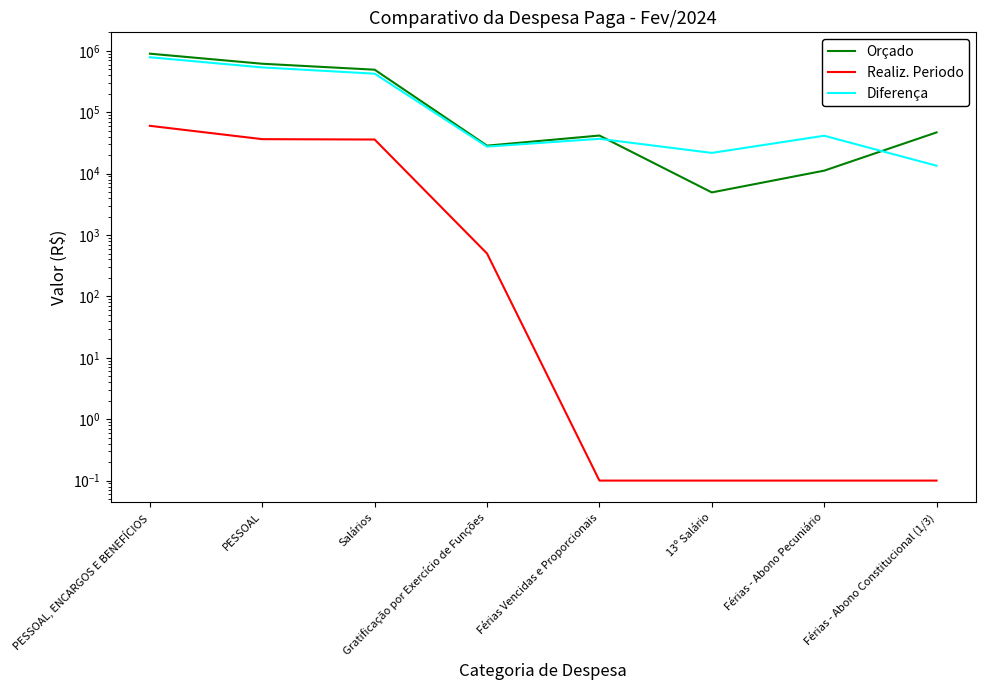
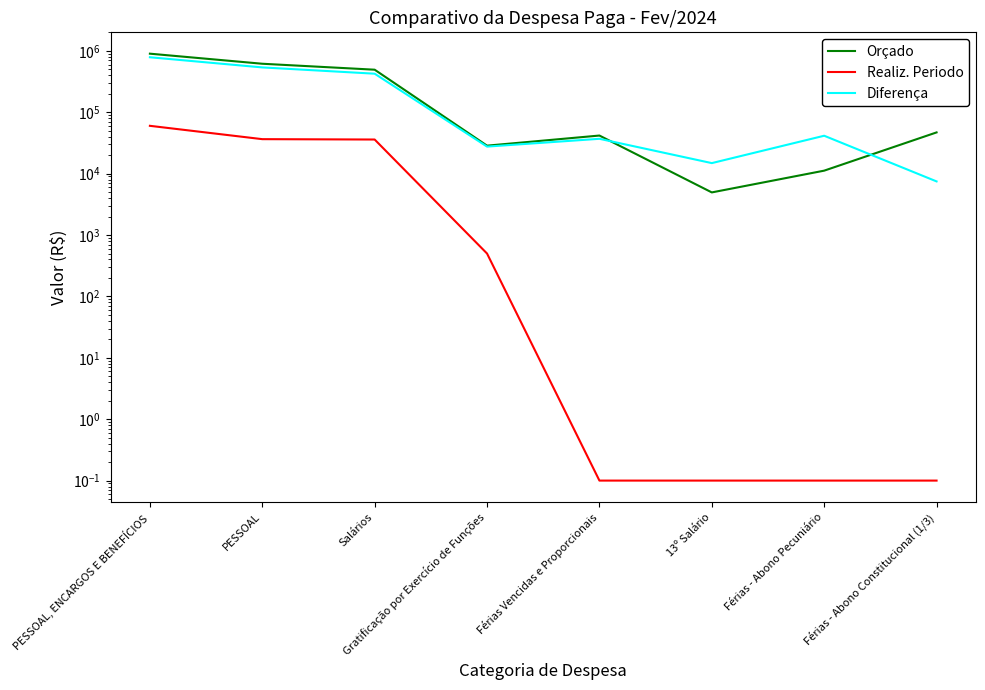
  {
    "Orçado": {
      "PESSOAL, ENCARGOS E BENEFÍCIOS": 900000,
      "PESSOAL": 600000,
      "Salários": 500000,
      "Férias Vencidas e Proporcionais": 40000,
      "13º Salário": 5000,
      "Férias - Abono Pecuniário": 11000,
      "Férias - Abono Constitucional (1/3)": 50000
    },
    "Realiz. Periodo": {
      "PESSOAL, ENCARGOS E BENEFÍCIOS": 60000,
      "PESSOAL": 40000,
      "Salários": 40000,
      "Gratificação por Exercício de Funções": 500,
      "Férias Vencidas e Proporcionais": 0.10,
      "13º Salário": 0.10,
      "Férias - Abono Pecuniário": 0.10,
      "Férias - Abono Constitucional (1/3)": 0.10
    },
    "Diferença": {
      "PESSOAL, ENCARGOS E BENEFÍCIOS": 800000,
      "PESSOAL": 500000,
      "Salários": 400000,
      "Férias Vencidas e Proporcionais": 40000,
-     "13º Salário": 22000,
+     "13º Salário": 15000,
      "Férias - Abono Pecuniário": 40000,
-     "Férias - Abono Constitucional (1/3)": 13000
+     "Férias - Abono Constitucional (1/3)": 7000
    }
  }
